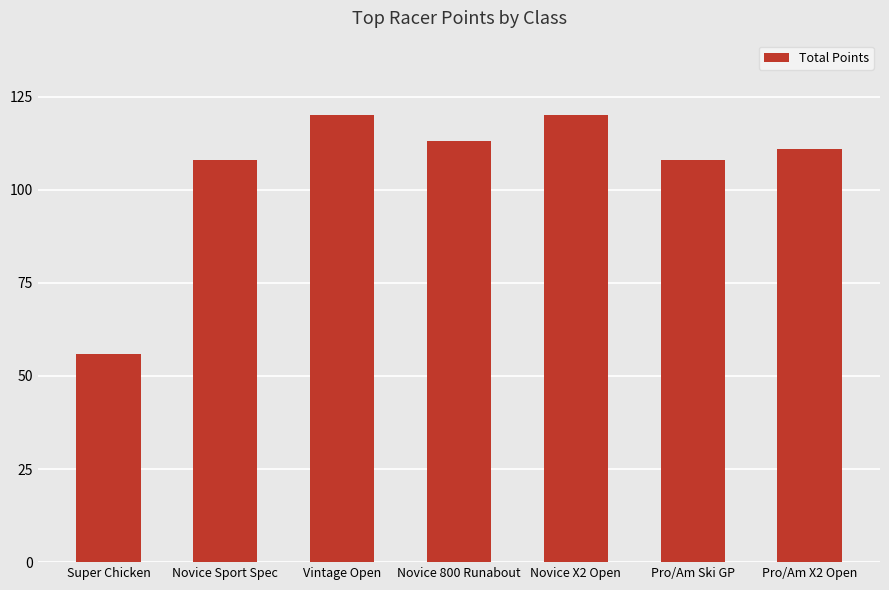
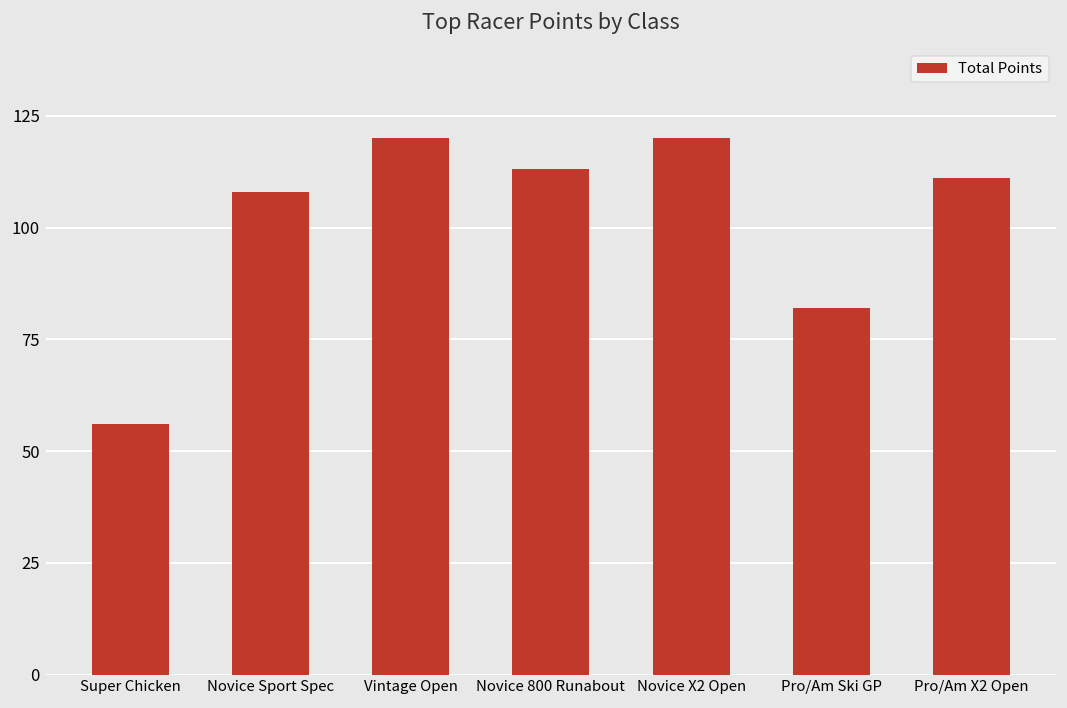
  {
    "Super Chicken": 56,
    "Novice Sport Spec": 108,
    "Vintage Open": 120,
    "Novice 800 Runabout": 113,
    "Novice X2 Open": 120,
-   "Pro/Am Ski GP": 108,
+   "Pro/Am Ski GP": 82,
    "Pro/Am X2 Open": 111
  }
